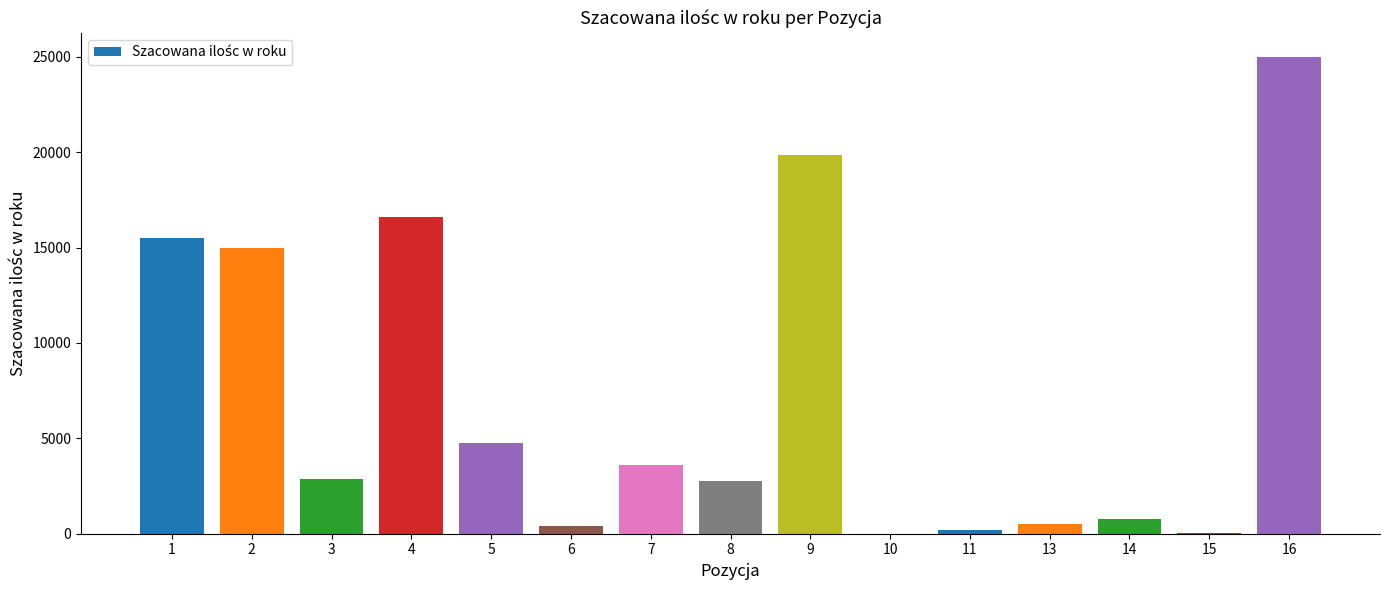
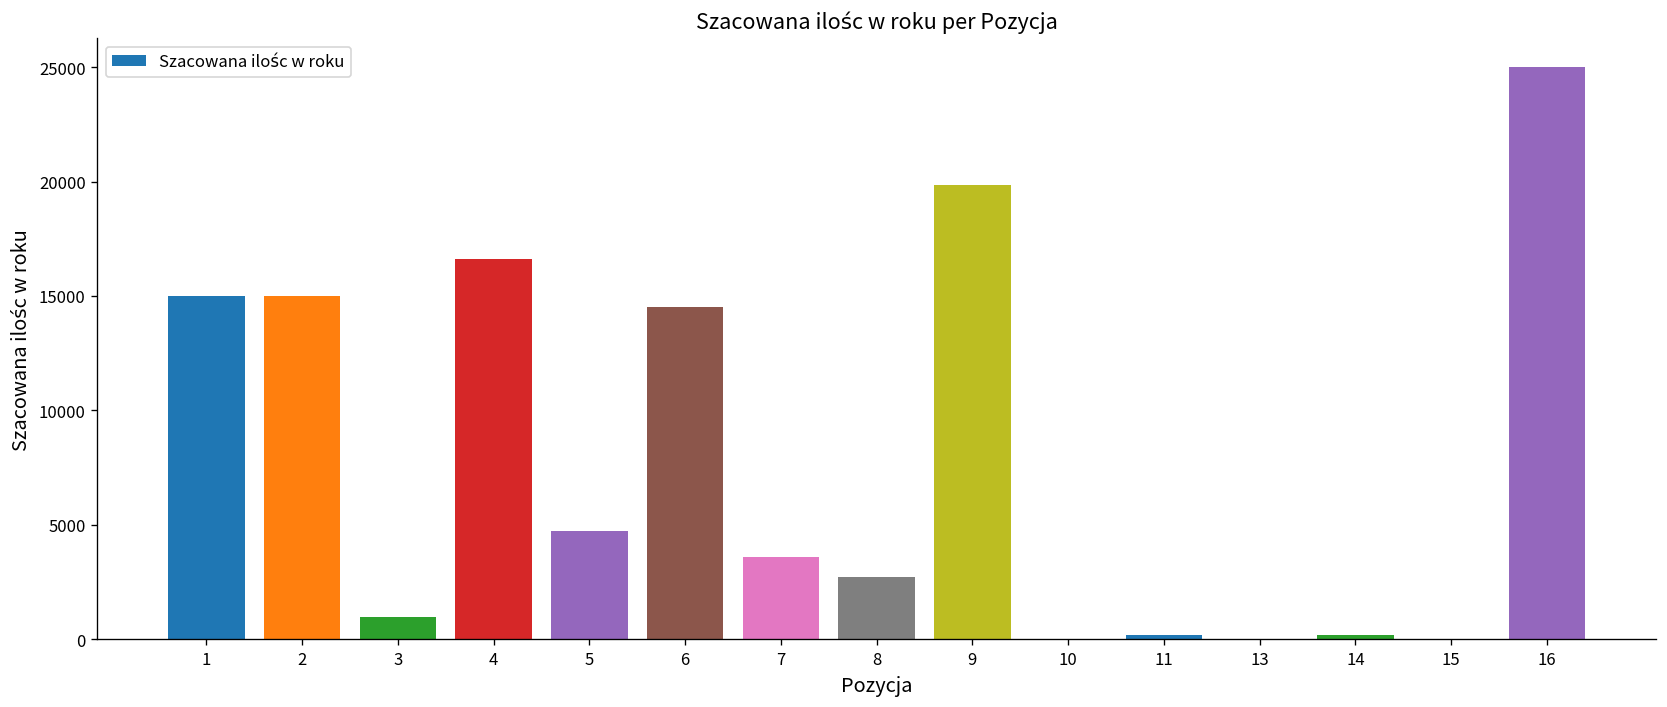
  {
-   "1": 15500,
+   "1": 15000,
    "2": 15000,
-   "3": 2900,
+   "3": 1000,
    "4": 16600,
    "5": 4700,
-   "6": 400,
+   "6": 14500,
    "7": 3600,
    "8": 2700,
    "9": 19900,
    "11": 200,
-   "13": 500,
-   "14": 800,
+   "13": 0,
+   "14": 200,
    "16": 25000
  }
